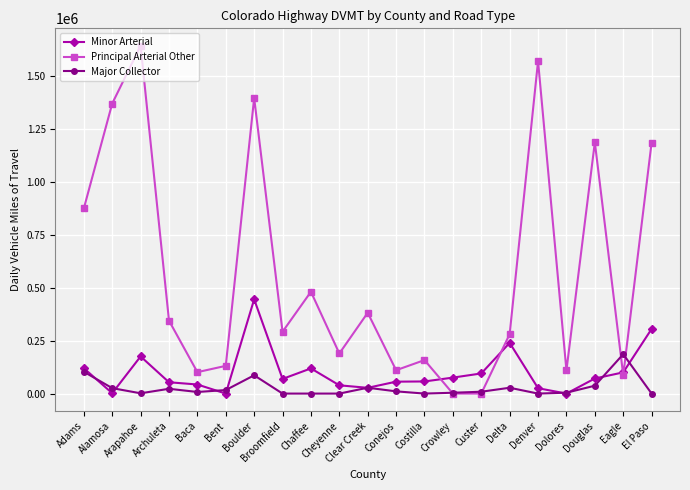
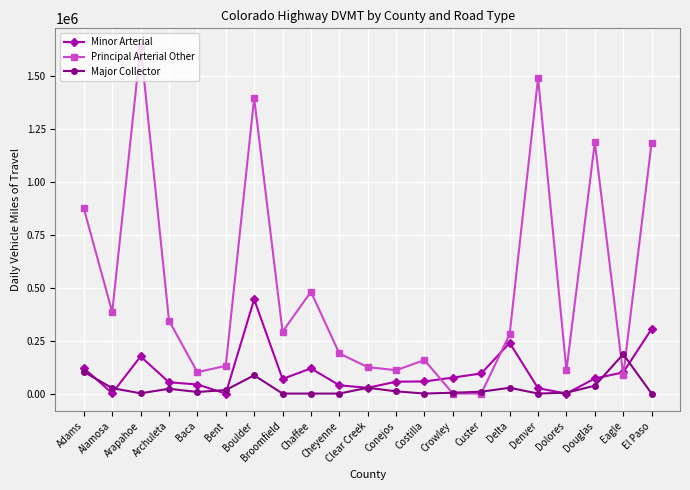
  {
    "Principal Arterial Other": {
      "Adams": 880000,
-     "Alamosa": 1370000,
+     "Alamosa": 390000,
      "Archuleta": 350000,
      "Baca": 100000,
      "Bent": 130000,
      "Boulder": 1400000,
      "Broomfield": 290000,
      "Chaffee": 480000,
      "Cheyenne": 190000,
-     "Clear Creek": 380000,
+     "Clear Creek": 130000,
      "Conejos": 110000,
      "Costilla": 160000,
      "Delta": 280000,
-     "Denver": 1570000,
+     "Denver": 1490000,
      "Dolores": 110000,
      "Douglas": 1190000,
      "Eagle": 90000,
      "El Paso": 1190000
    }
  }
